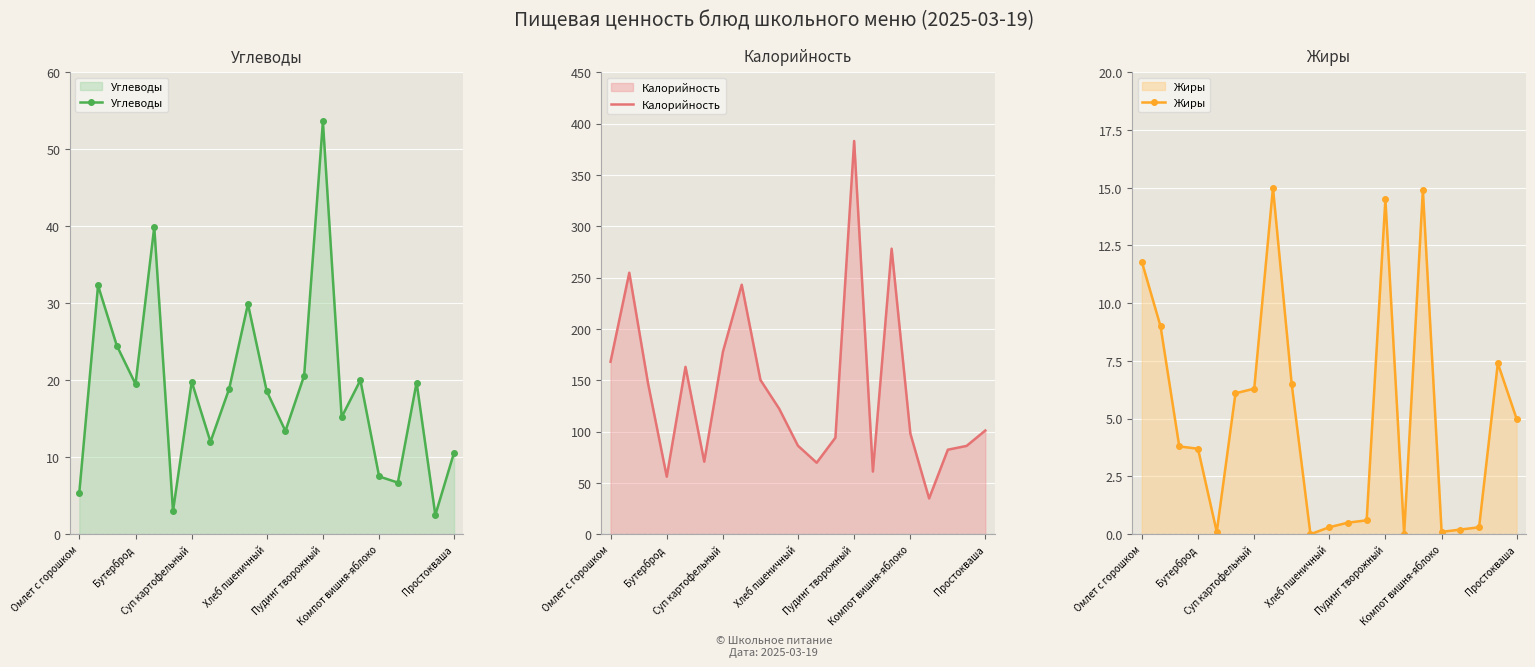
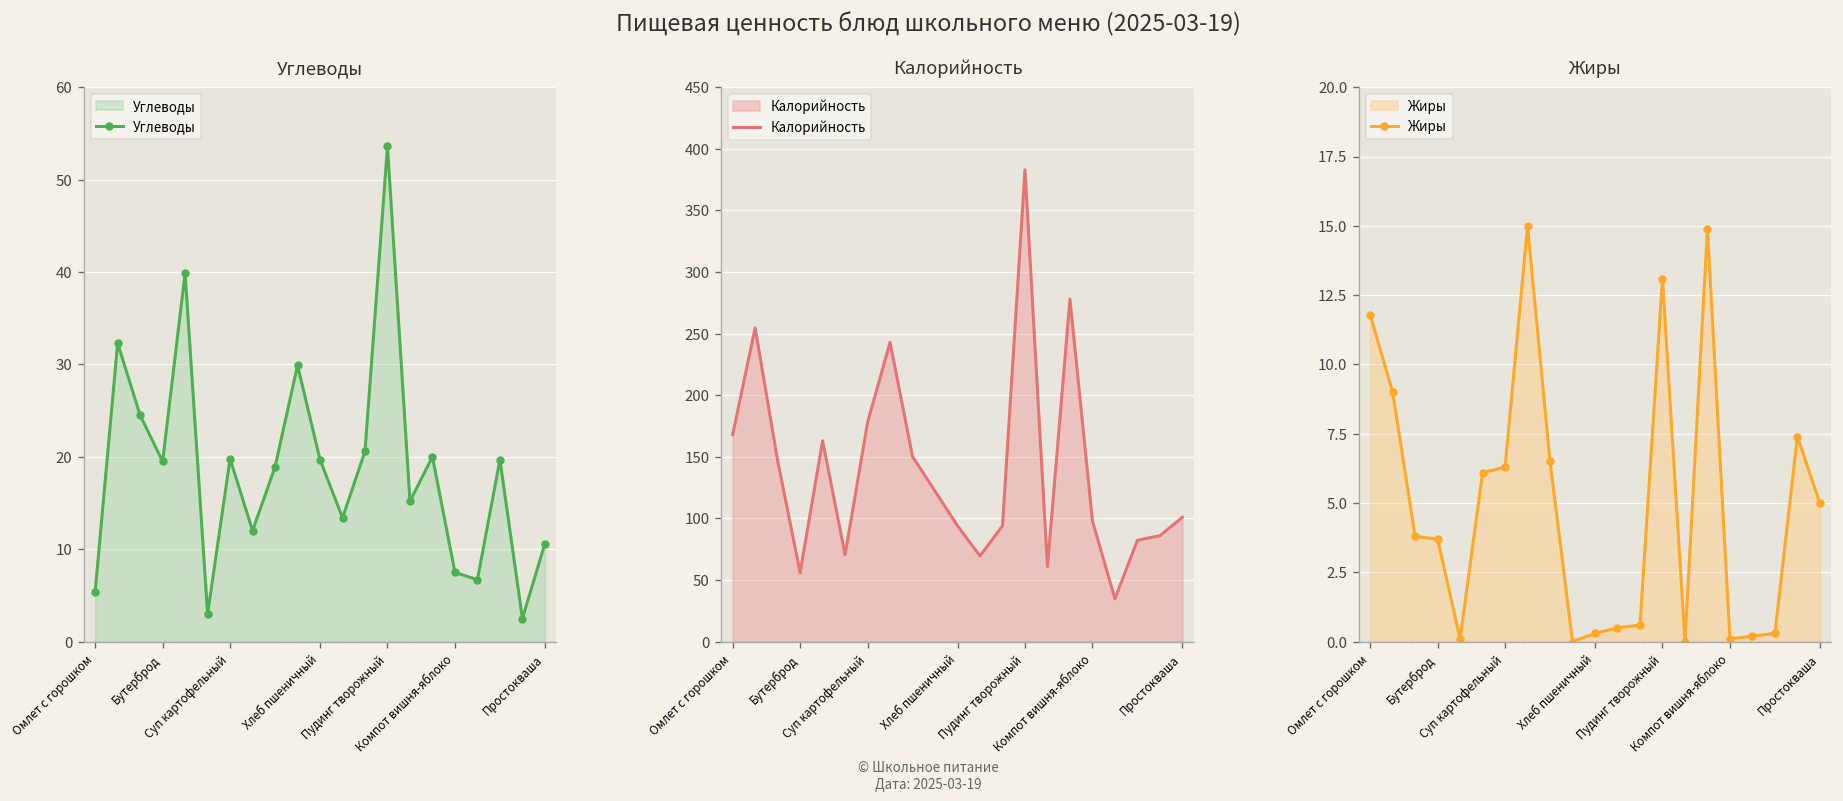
  {
    "Углеводы": {
      "Омлет с горошком": 5,
      "Бутерброд": 20,
      "Суп картофельный": 20,
-     "Хлеб пшеничный": 19,
+     "Хлеб пшеничный": 20,
      "Пудинг творожный": 54,
      "Компот вишня-яблоко": 8,
      "Простокваша": 11
    },
    "Калорийность": {
      "Омлет с горошком": 168,
      "Бутерброд": 56,
      "Суп картофельный": 178,
-     "Хлеб пшеничный": 86,
+     "Хлеб пшеничный": 94,
      "Пудинг творожный": 383,
      "Компот вишня-яблоко": 98,
      "Простокваша": 101
    },
    "Жиры": {
      "Омлет с горошком": 11.8,
      "Бутерброд": 3.7,
      "Суп картофельный": 6.3,
      "Хлеб пшеничный": 0.3,
-     "Пудинг творожный": 14.5,
+     "Пудинг творожный": 13.1,
      "Компот вишня-яблоко": 0.1,
      "Простокваша": 5.0
    }
  }
